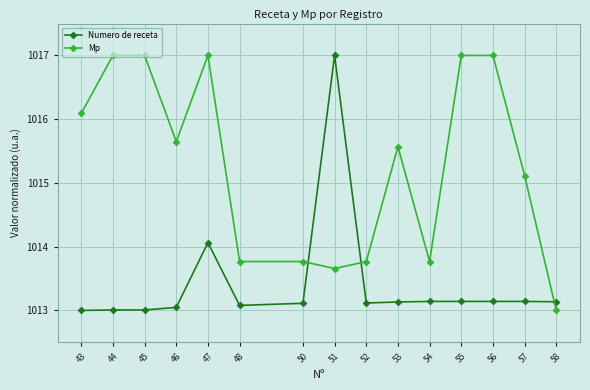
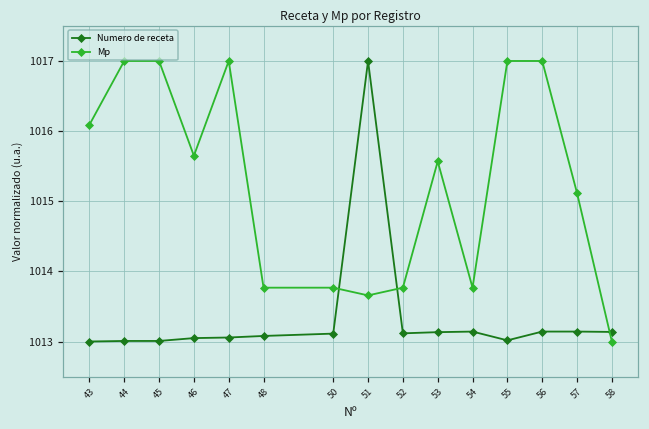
  {
    "Numero de receta": {
      "43": 1013.0,
      "44": 1013.0,
      "45": 1013.0,
      "46": 1013.0,
-     "47": 1014.1,
+     "47": 1013.1,
      "48": 1013.1,
      "50": 1013.1,
      "51": 1017.0,
      "52": 1013.1,
      "53": 1013.1,
      "54": 1013.1,
-     "55": 1013.1,
+     "55": 1013.0,
      "56": 1013.1,
      "57": 1013.1,
      "58": 1013.1
    },
    "Mp": {
      "43": 1016.1,
      "46": 1015.6,
      "47": 1017.0,
      "48": 1013.8,
      "50": 1013.8,
      "51": 1013.7,
      "52": 1013.8,
      "53": 1015.6,
      "54": 1013.8,
      "55": 1017.0,
      "56": 1017.0,
      "57": 1015.1,
      "58": 1013.0
    }
  }
